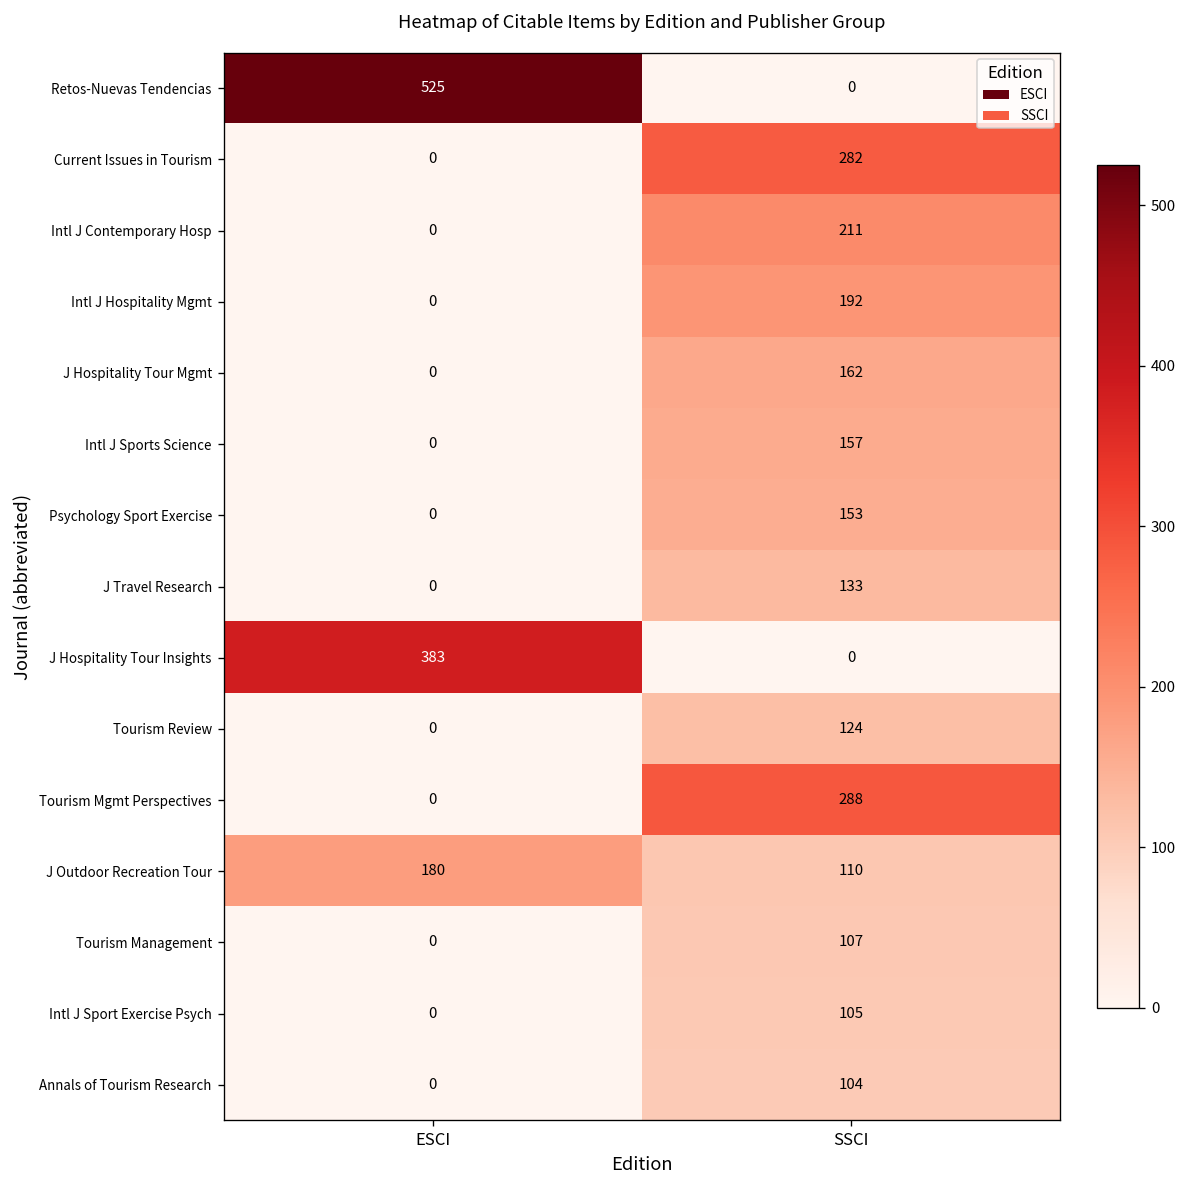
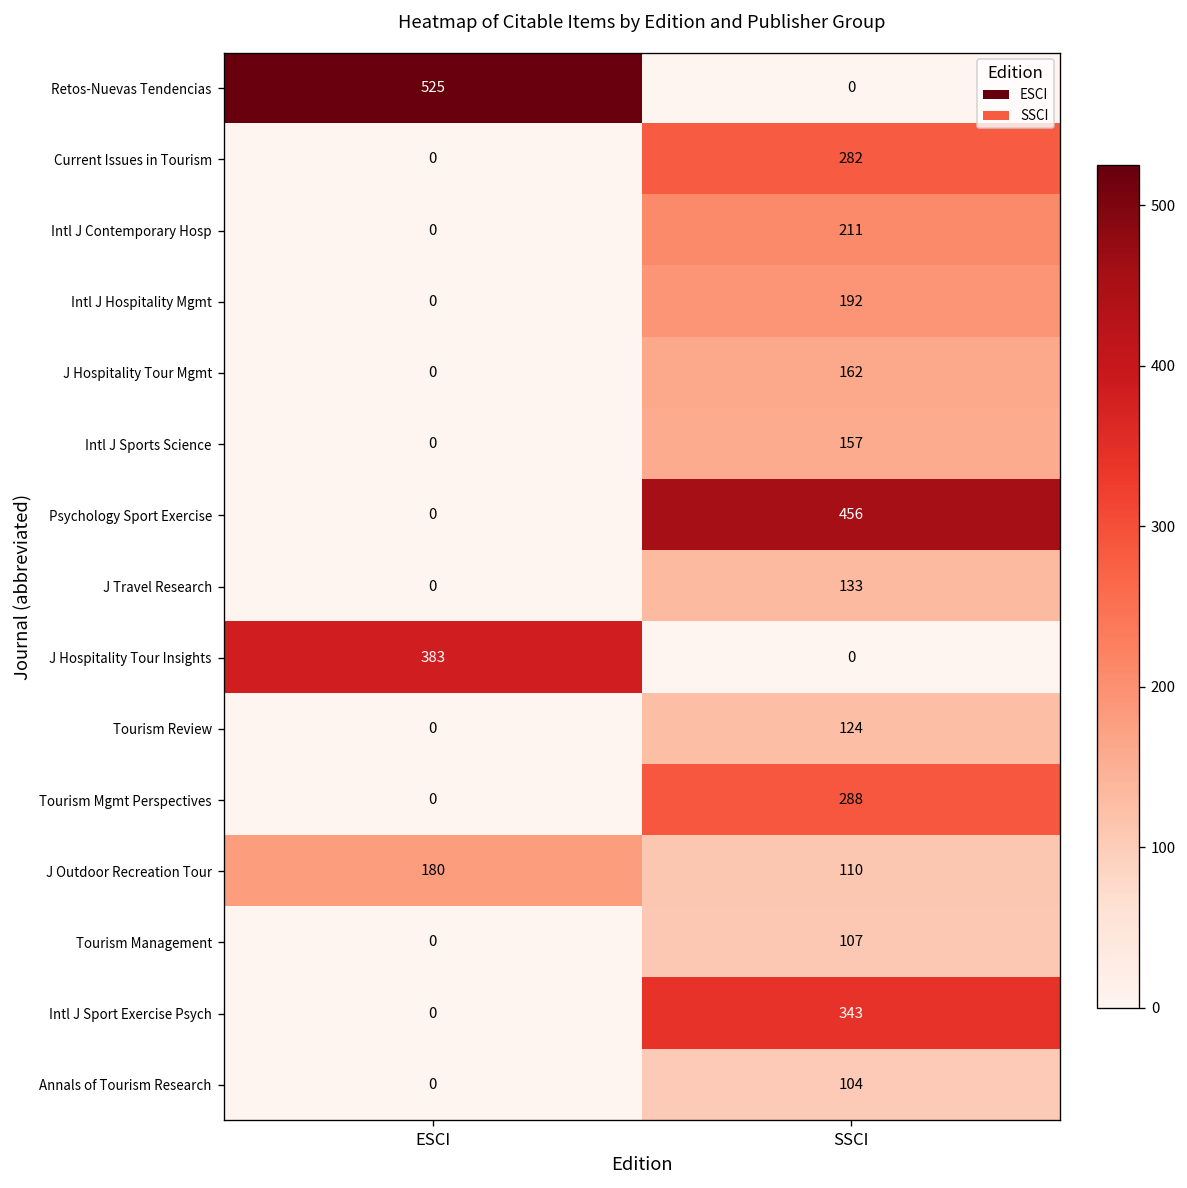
  {
    "Retos-Nuevas Tendencias": {
      "ESCI": 525,
      "SSCI": 0
    },
    "Current Issues in Tourism": {
      "ESCI": 0,
      "SSCI": 282
    },
    "Intl J Contemporary Hosp": {
      "ESCI": 0,
      "SSCI": 211
    },
    "Intl J Hospitality Mgmt": {
      "ESCI": 0,
      "SSCI": 192
    },
    "J Hospitality Tour Mgmt": {
      "ESCI": 0,
      "SSCI": 162
    },
    "Intl J Sports Science": {
      "ESCI": 0,
      "SSCI": 157
    },
    "Psychology Sport Exercise": {
      "ESCI": 0,
-     "SSCI": 153
+     "SSCI": 456
    },
    "J Travel Research": {
      "ESCI": 0,
      "SSCI": 133
    },
    "J Hospitality Tour Insights": {
      "ESCI": 383,
      "SSCI": 0
    },
    "Tourism Review": {
      "ESCI": 0,
      "SSCI": 124
    },
    "Tourism Mgmt Perspectives": {
      "ESCI": 0,
      "SSCI": 288
    },
    "J Outdoor Recreation Tour": {
      "ESCI": 180,
      "SSCI": 110
    },
    "Tourism Management": {
      "ESCI": 0,
      "SSCI": 107
    },
    "Intl J Sport Exercise Psych": {
      "ESCI": 0,
-     "SSCI": 105
+     "SSCI": 343
    },
    "Annals of Tourism Research": {
      "ESCI": 0,
      "SSCI": 104
    }
  }
